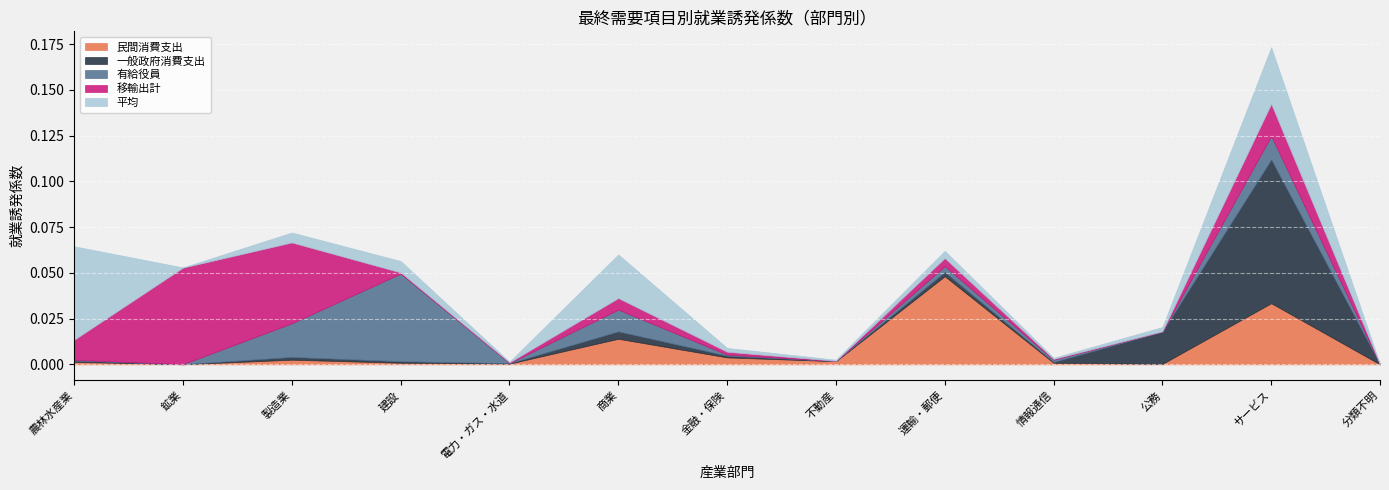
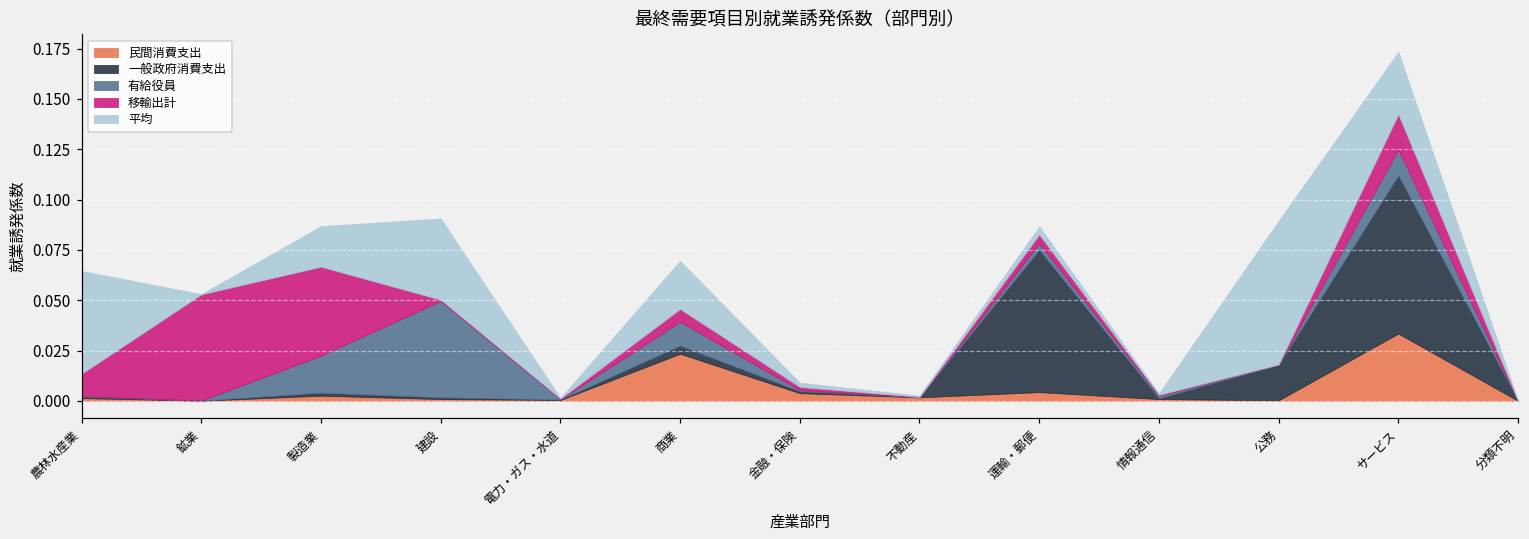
  {
    "民間消費支出": {
      "製造業": 0.003,
-     "商業": 0.014,
-     "運輸・郵便": 0.048,
+     "商業": 0.023,
+     "運輸・郵便": 0.004,
      "サービス": 0.033
    },
    "一般政府消費支出": {
      "製造業": 0.001,
      "商業": 0.004,
-     "運輸・郵便": 0.002,
+     "運輸・郵便": 0.071,
      "サービス": 0.079
    },
    "有給役員": {
      "製造業": 0.018,
      "商業": 0.012,
      "運輸・郵便": 0.003,
      "サービス": 0.013
    },
    "移輸出計": {
      "農林水産業": 0.011,
      "製造業": 0.044,
      "商業": 0.006,
      "金融・保険": 0.002,
      "運輸・郵便": 0.004,
      "サービス": 0.018
    },
    "平均": {
      "農林水産業": 0.051,
-     "製造業": 0.005,
-     "建設": 0.006,
+     "製造業": 0.020,
+     "建設": 0.040,
      "商業": 0.024,
      "金融・保険": 0.002,
      "運輸・郵便": 0.004,
-     "公務": 0.002,
+     "公務": 0.071,
      "サービス": 0.031
    }
  }
